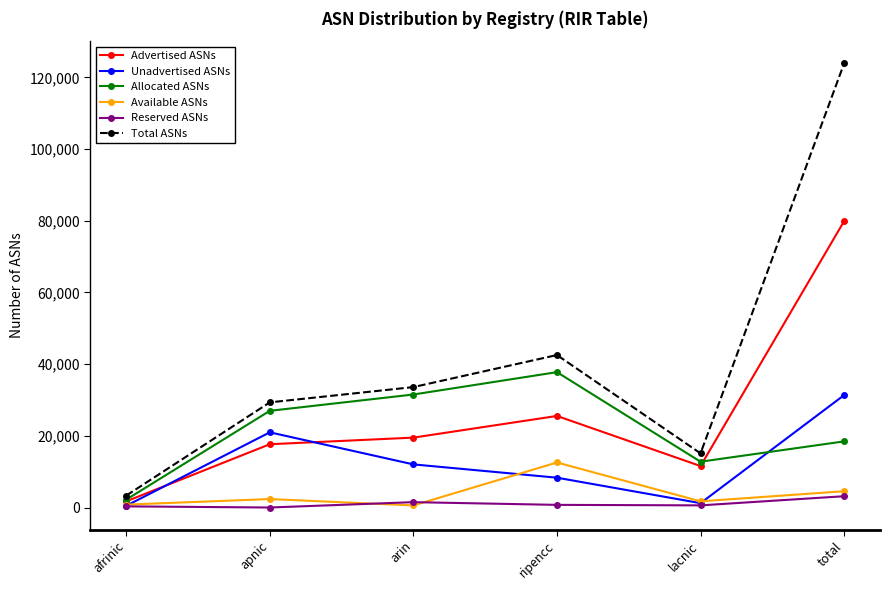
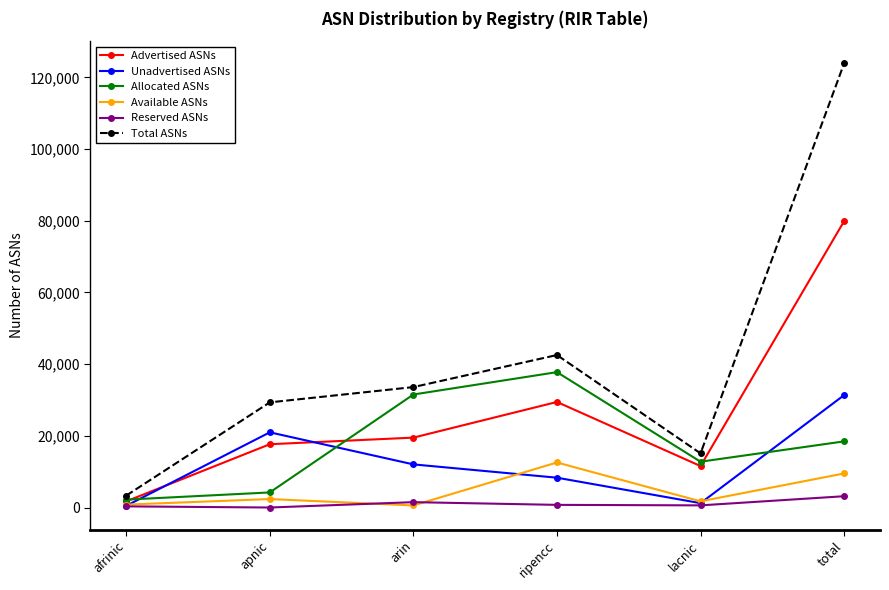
  {
    "Advertised ASNs": {
      "apnic": "18,000",
      "arin": "19,000",
-     "ripencc": "26,000",
+     "ripencc": "29,000",
      "lacnic": "12,000",
      "total": "80,000"
    },
    "Unadvertised ASNs": {
      "apnic": "21,000",
      "arin": "12,000",
      "ripencc": "8,000",
      "total": "31,000"
    },
    "Allocated ASNs": {
-     "apnic": "27,000",
+     "apnic": "4,000",
      "arin": "32,000",
      "ripencc": "38,000",
      "lacnic": "13,000",
      "total": "18,000"
    },
    "Available ASNs": {
      "apnic": "2,000",
      "arin": "1,000",
      "ripencc": "13,000",
-     "total": "5,000"
+     "total": "10,000"
    },
    "Reserved ASNs": {
      "apnic": "0",
      "arin": "1,000",
      "ripencc": "1,000",
      "total": "3,000"
    },
    "Total ASNs": {
      "afrinic": "3,000",
      "apnic": "29,000",
      "arin": "34,000",
      "ripencc": "43,000",
      "lacnic": "15,000",
      "total": "124,000"
    }
  }
